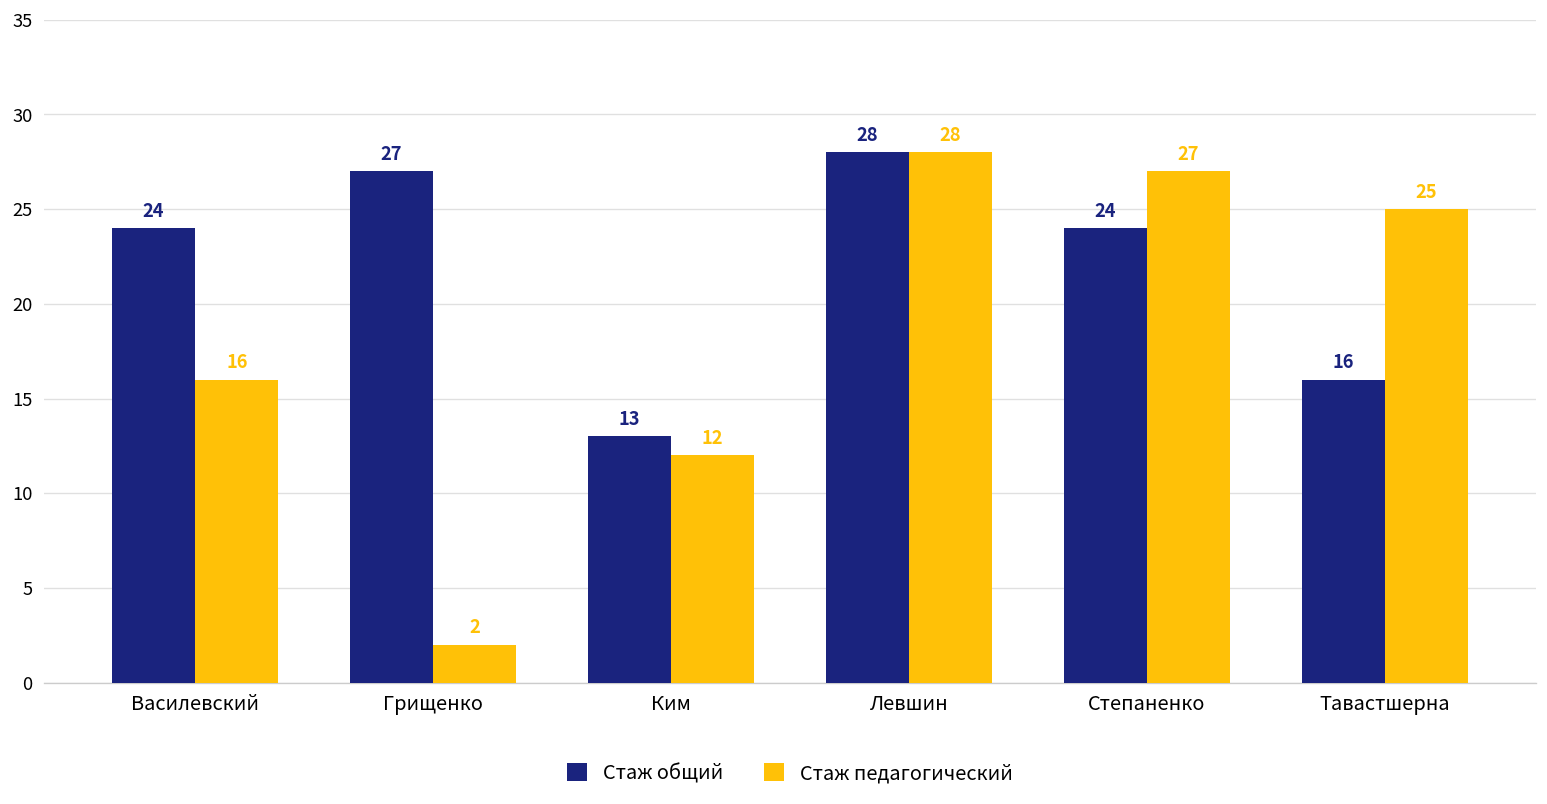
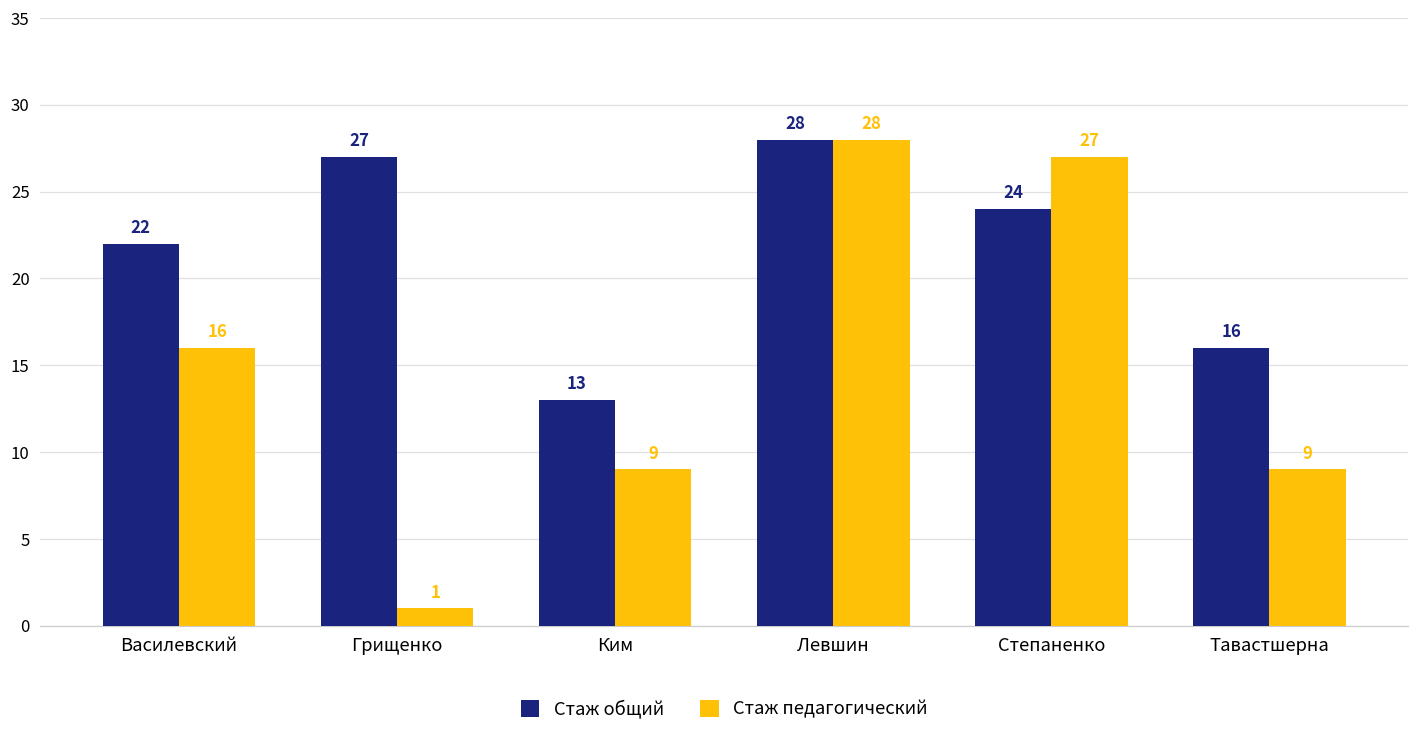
  {
    "Стаж общий": {
-     "Василевский": 24,
+     "Василевский": 22,
      "Грищенко": 27,
      "Ким": 13,
      "Левшин": 28,
      "Степаненко": 24,
      "Тавастшерна": 16
    },
    "Стаж педагогический": {
      "Василевский": 16,
-     "Грищенко": 2,
-     "Ким": 12,
+     "Грищенко": 1,
+     "Ким": 9,
      "Левшин": 28,
      "Степаненко": 27,
-     "Тавастшерна": 25
+     "Тавастшерна": 9
    }
  }
